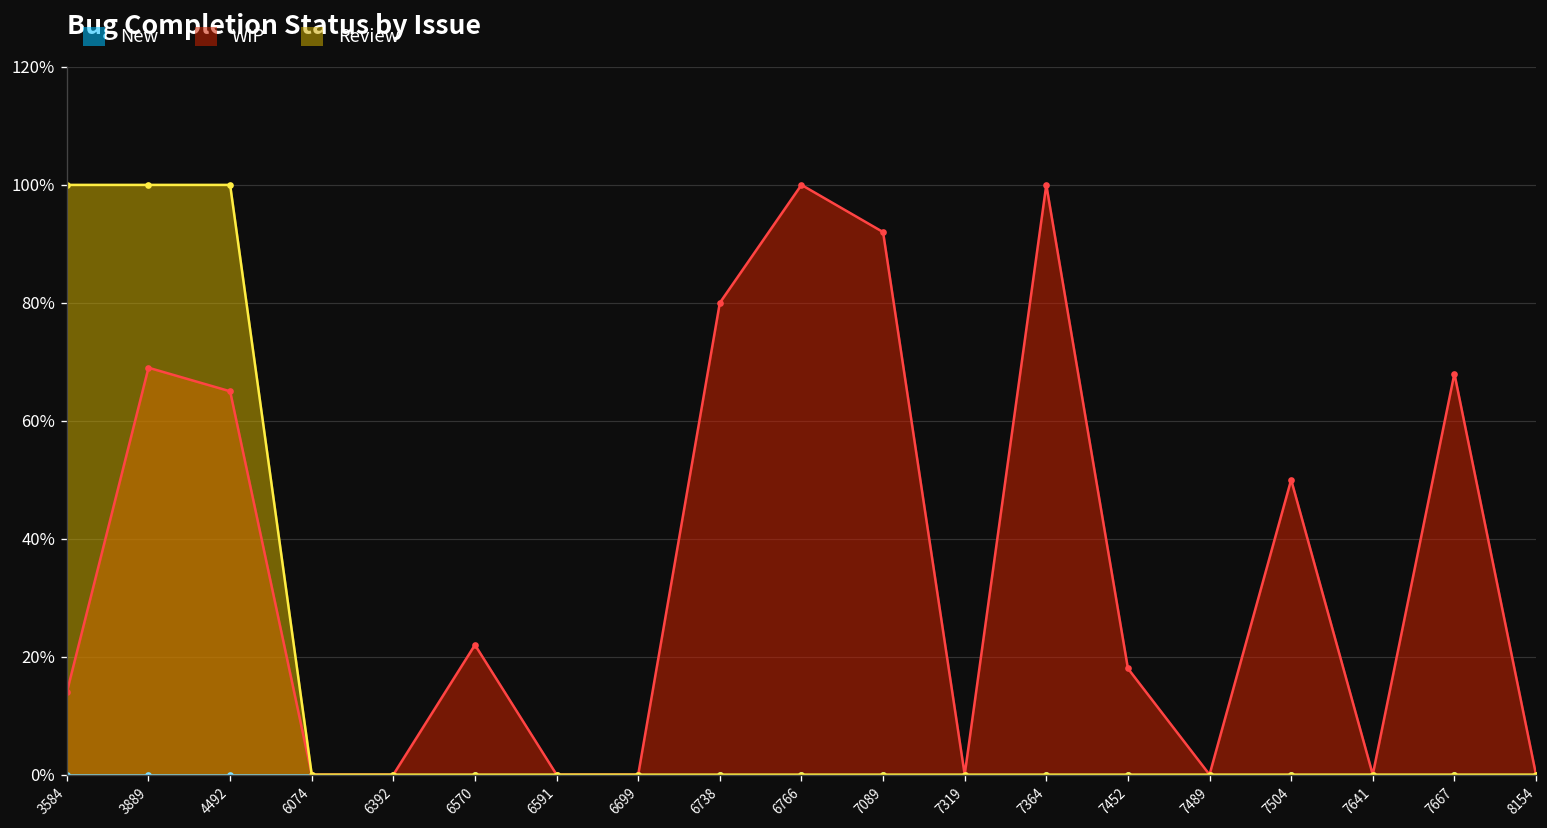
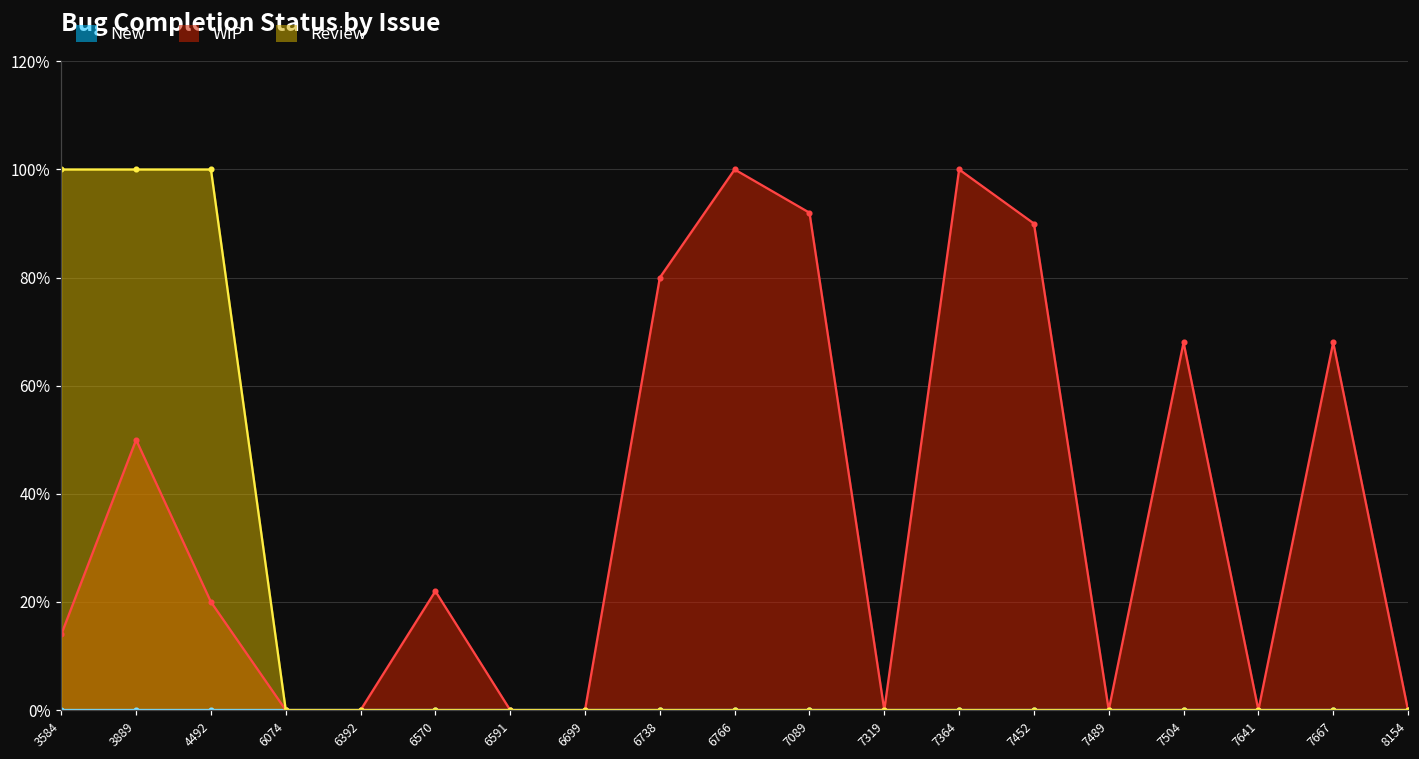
  {
    "New": {
      "3584": "0%",
      "3889": "0%",
      "4492": "0%"
    },
    "WIP": {
      "3584": "14%",
-     "3889": "69%",
-     "4492": "65%",
+     "3889": "50%",
+     "4492": "20%",
      "6570": "22%",
      "6738": "80%",
      "6766": "100%",
      "7089": "92%",
      "7364": "100%",
-     "7452": "18%",
-     "7504": "50%",
+     "7452": "90%",
+     "7504": "68%",
      "7667": "68%"
    },
    "Review": {
      "3584": "100%",
      "3889": "100%",
      "4492": "100%"
    }
  }
